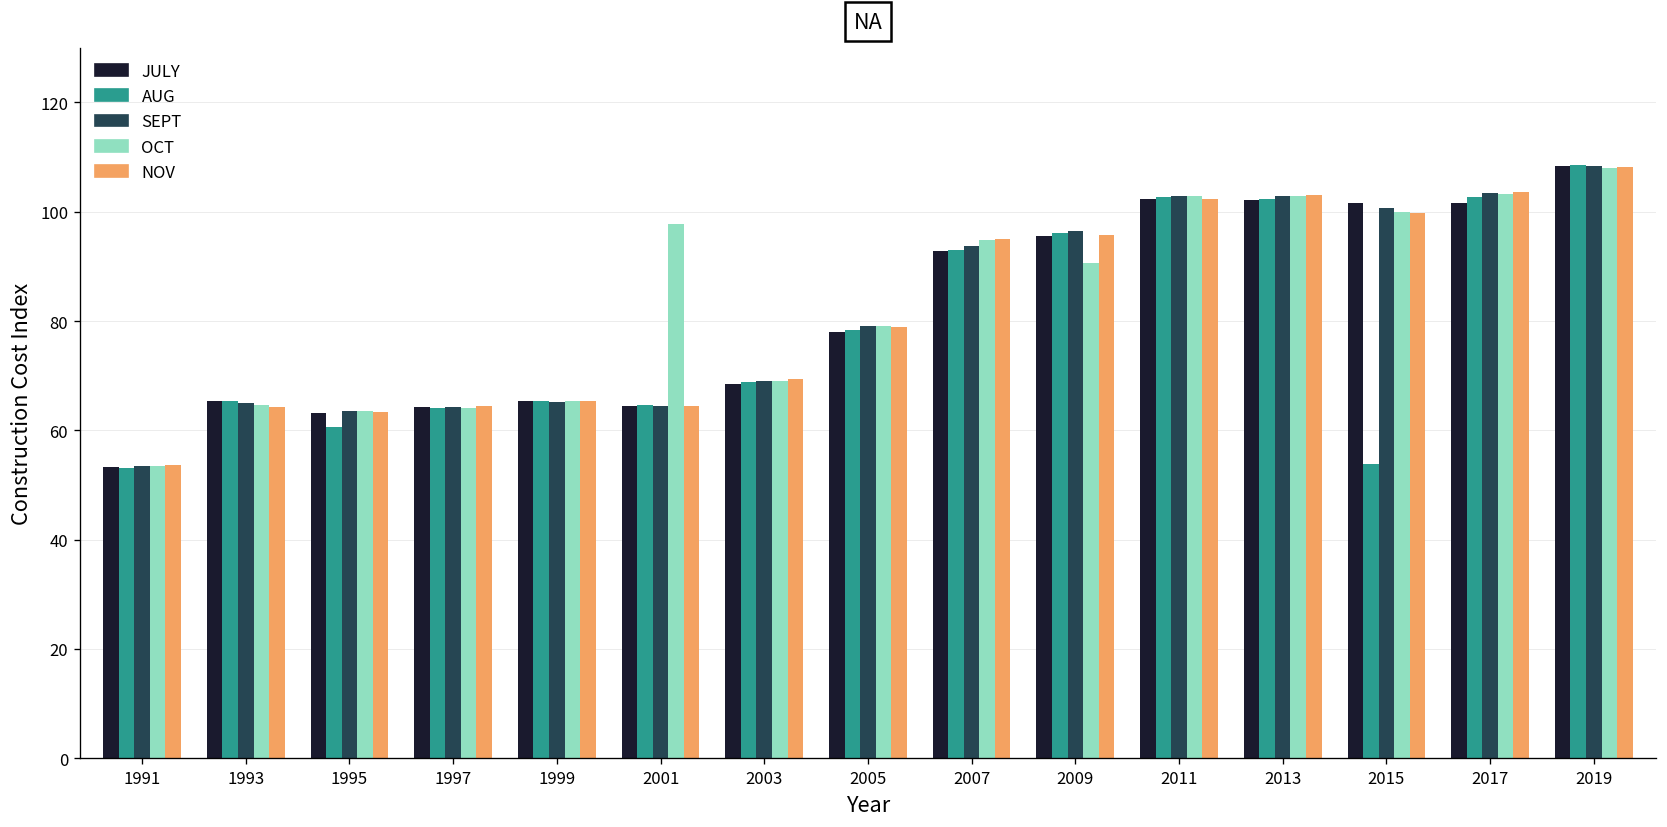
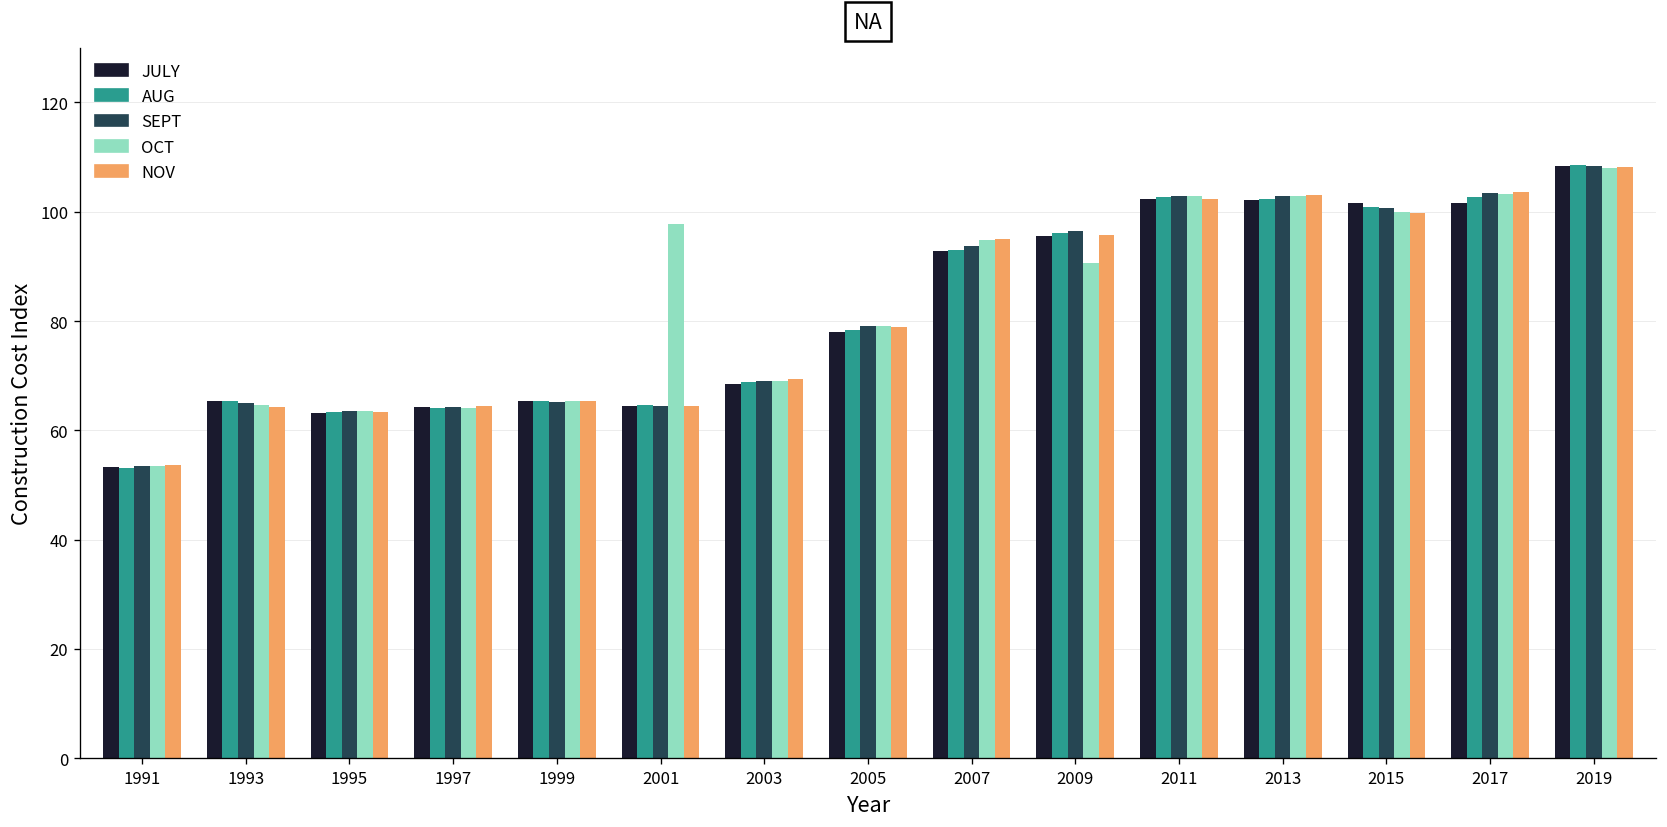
  {
    "AUG": {
      "1991": 53,
      "1993": 65,
-     "1995": 61,
+     "1995": 63,
      "1997": 64,
      "1999": 65,
      "2001": 65,
      "2003": 69,
      "2005": 78,
      "2007": 93,
      "2009": 96,
      "2011": 103,
      "2013": 102,
-     "2015": 54,
+     "2015": 101,
      "2017": 103,
      "2019": 109
    },
    "OCT": {
      "1991": 54,
      "1993": 65,
      "1995": 63,
      "1997": 64,
      "1999": 65,
      "2001": 98,
      "2003": 69,
      "2005": 79,
      "2007": 95,
      "2009": 91,
      "2011": 103,
      "2013": 103,
      "2015": 100,
      "2017": 103,
      "2019": 108
    },
    "NOV": {
      "1991": 54,
      "1993": 64,
      "1995": 63,
      "1997": 64,
      "1999": 65,
      "2001": 64,
      "2003": 69,
      "2005": 79,
      "2007": 95,
      "2009": 96,
      "2011": 102,
      "2013": 103,
      "2015": 100,
      "2017": 104,
      "2019": 108
    }
  }
